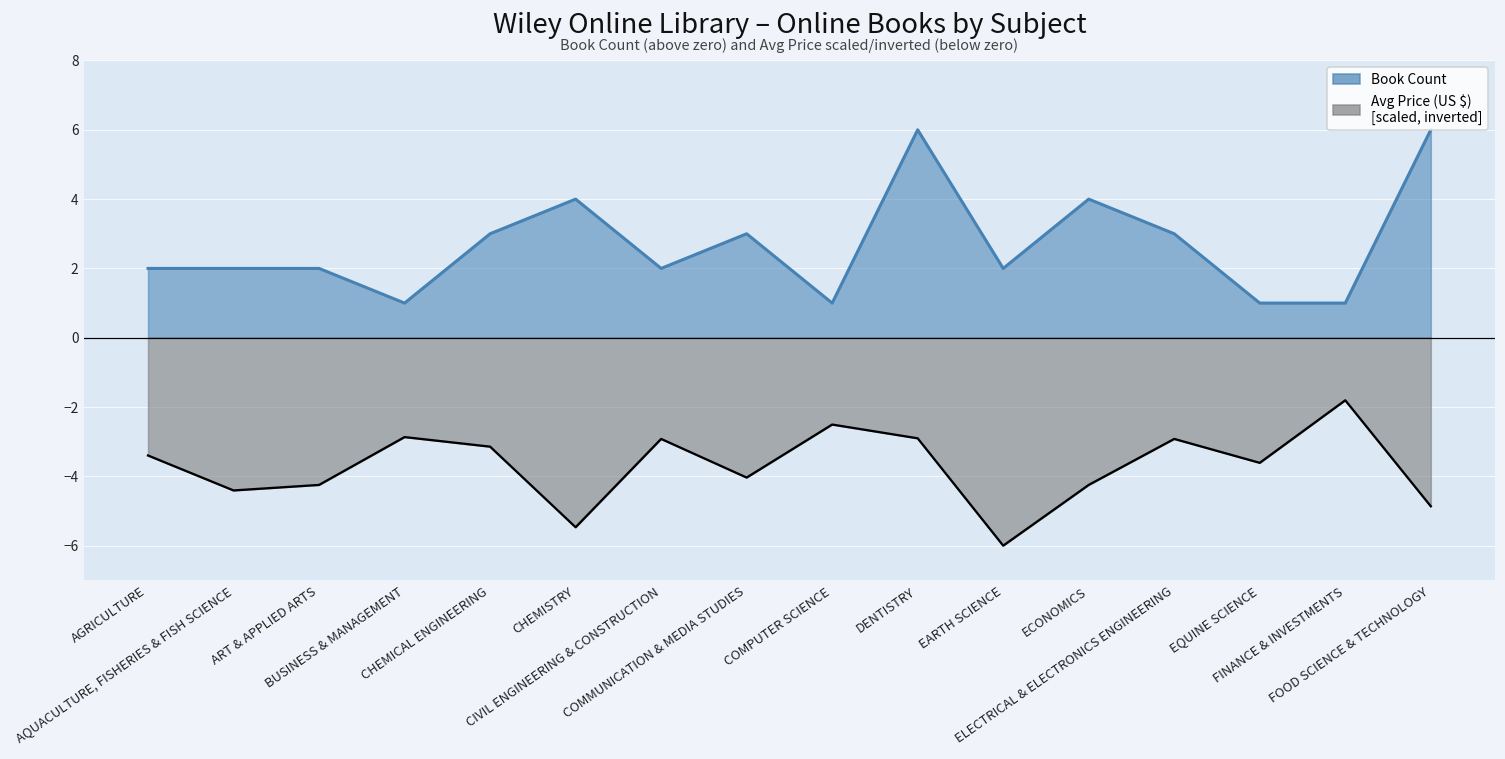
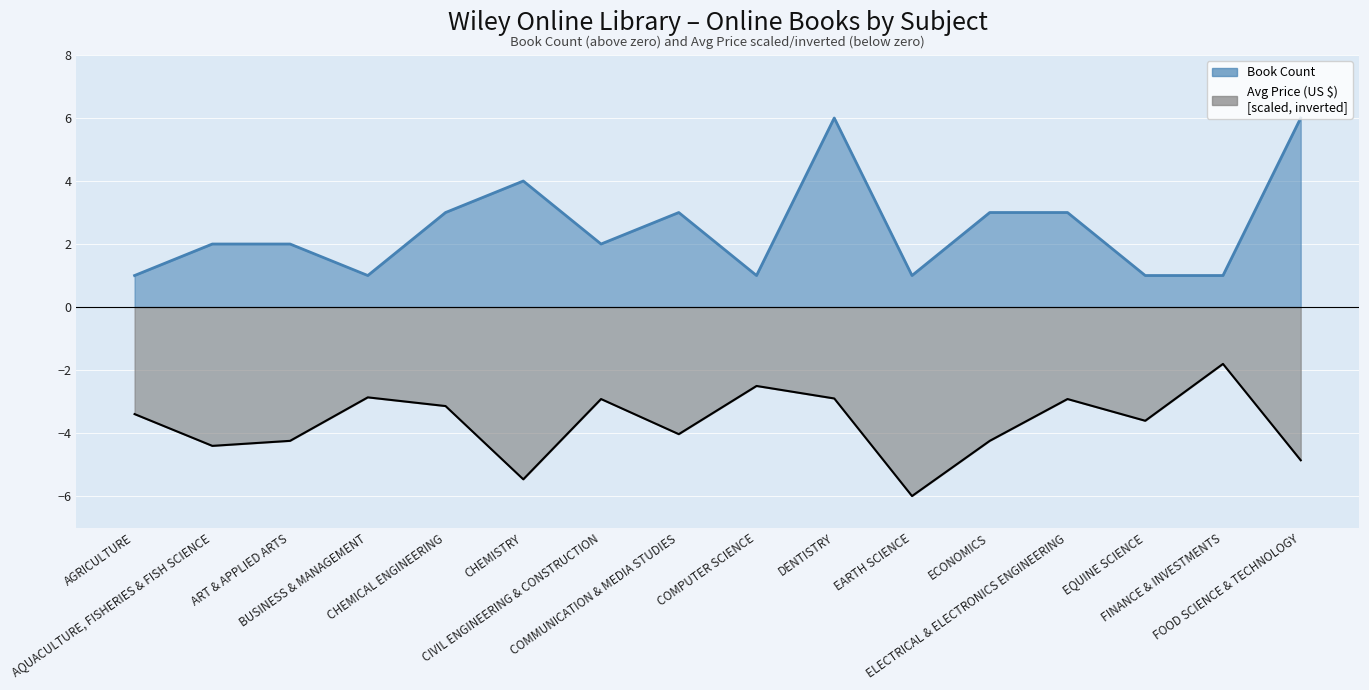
  {
    "Book Count": {
-     "AGRICULTURE": 2,
+     "AGRICULTURE": 1,
      "AQUACULTURE, FISHERIES & FISH SCIENCE": 2,
      "ART & APPLIED ARTS": 2,
      "BUSINESS & MANAGEMENT": 1,
      "CHEMICAL ENGINEERING": 3,
      "CHEMISTRY": 4,
      "CIVIL ENGINEERING & CONSTRUCTION": 2,
      "COMMUNICATION & MEDIA STUDIES": 3,
      "COMPUTER SCIENCE": 1,
      "DENTISTRY": 6,
-     "EARTH SCIENCE": 2,
-     "ECONOMICS": 4,
+     "EARTH SCIENCE": 1,
+     "ECONOMICS": 3,
      "ELECTRICAL & ELECTRONICS ENGINEERING": 3,
      "EQUINE SCIENCE": 1,
      "FINANCE & INVESTMENTS": 1
    }
  }
